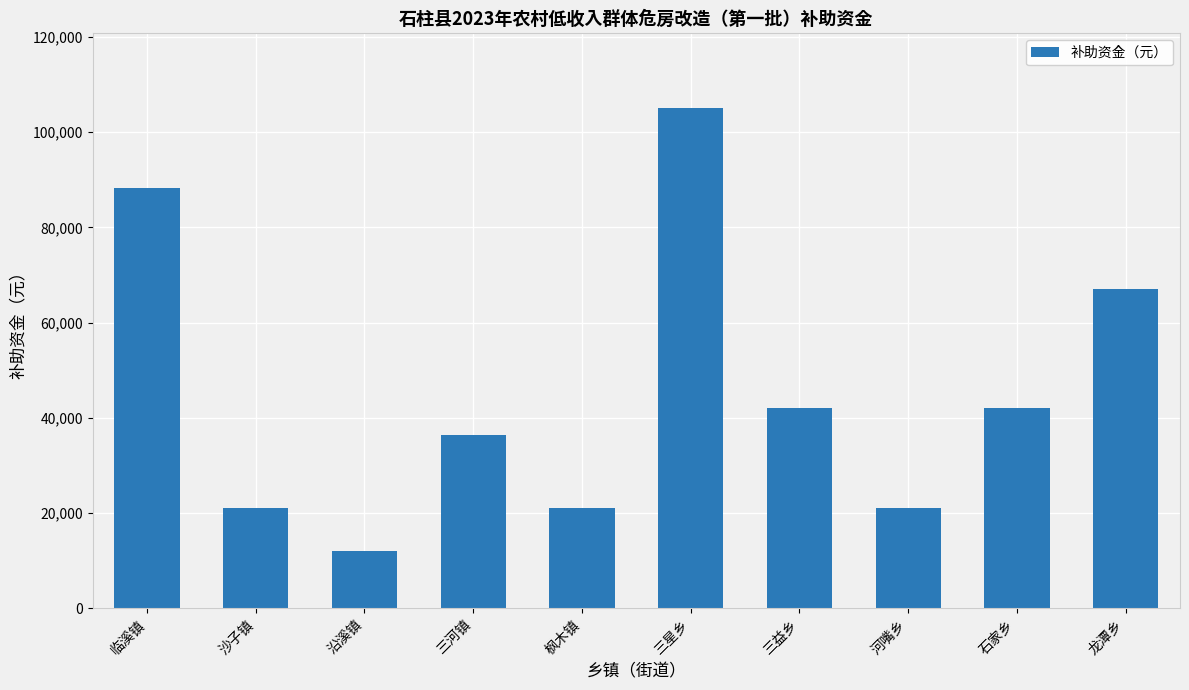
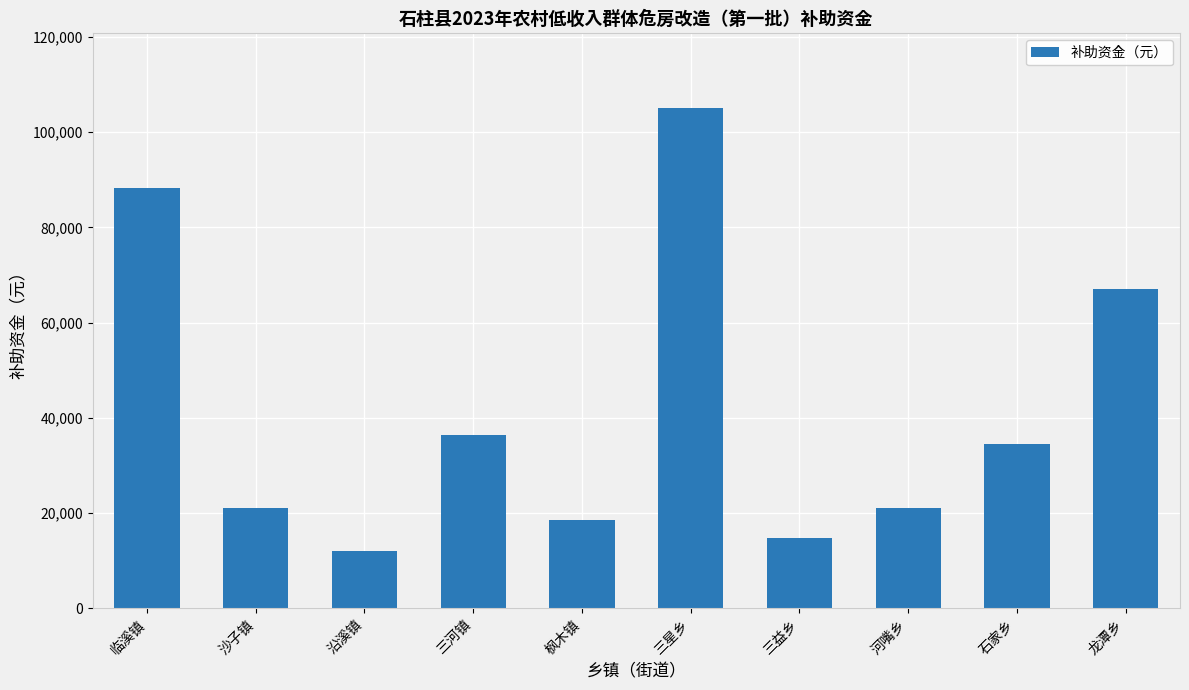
  {
    "临溪镇": "88,000",
    "沙子镇": "21,000",
    "沿溪镇": "12,000",
    "三河镇": "36,000",
-   "枫木镇": "21,000",
+   "枫木镇": "19,000",
    "三星乡": "105,000",
-   "三益乡": "42,000",
+   "三益乡": "15,000",
    "河嘴乡": "21,000",
-   "石家乡": "42,000",
+   "石家乡": "35,000",
    "龙潭乡": "67,000"
  }
